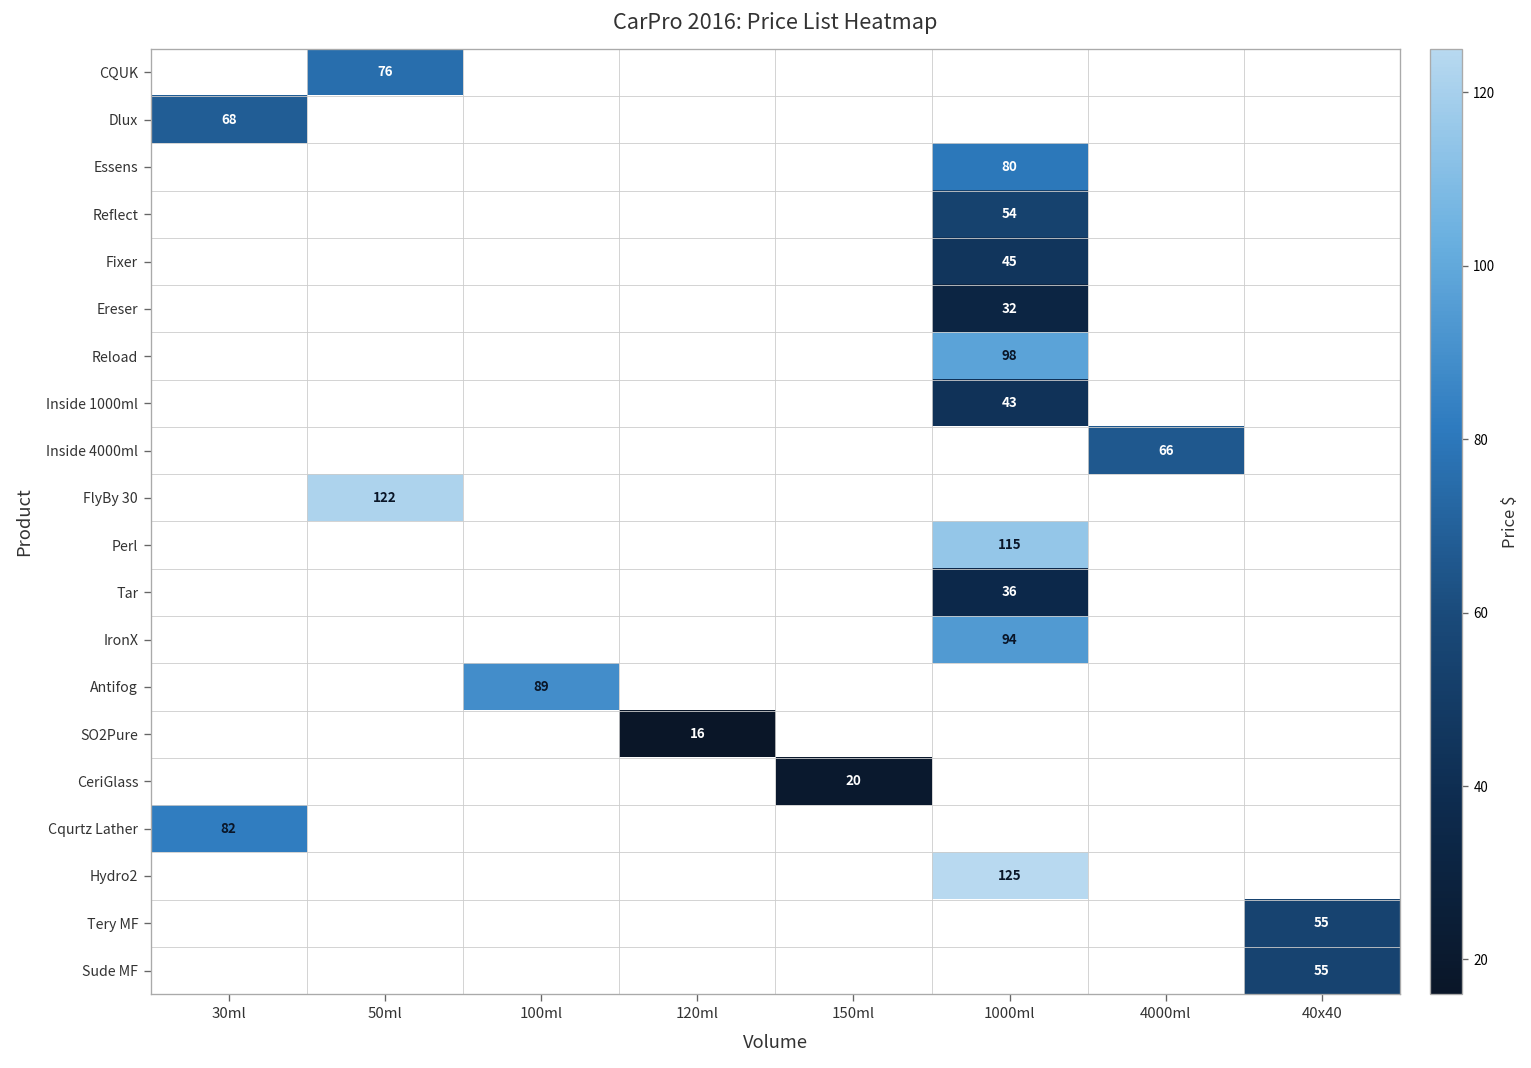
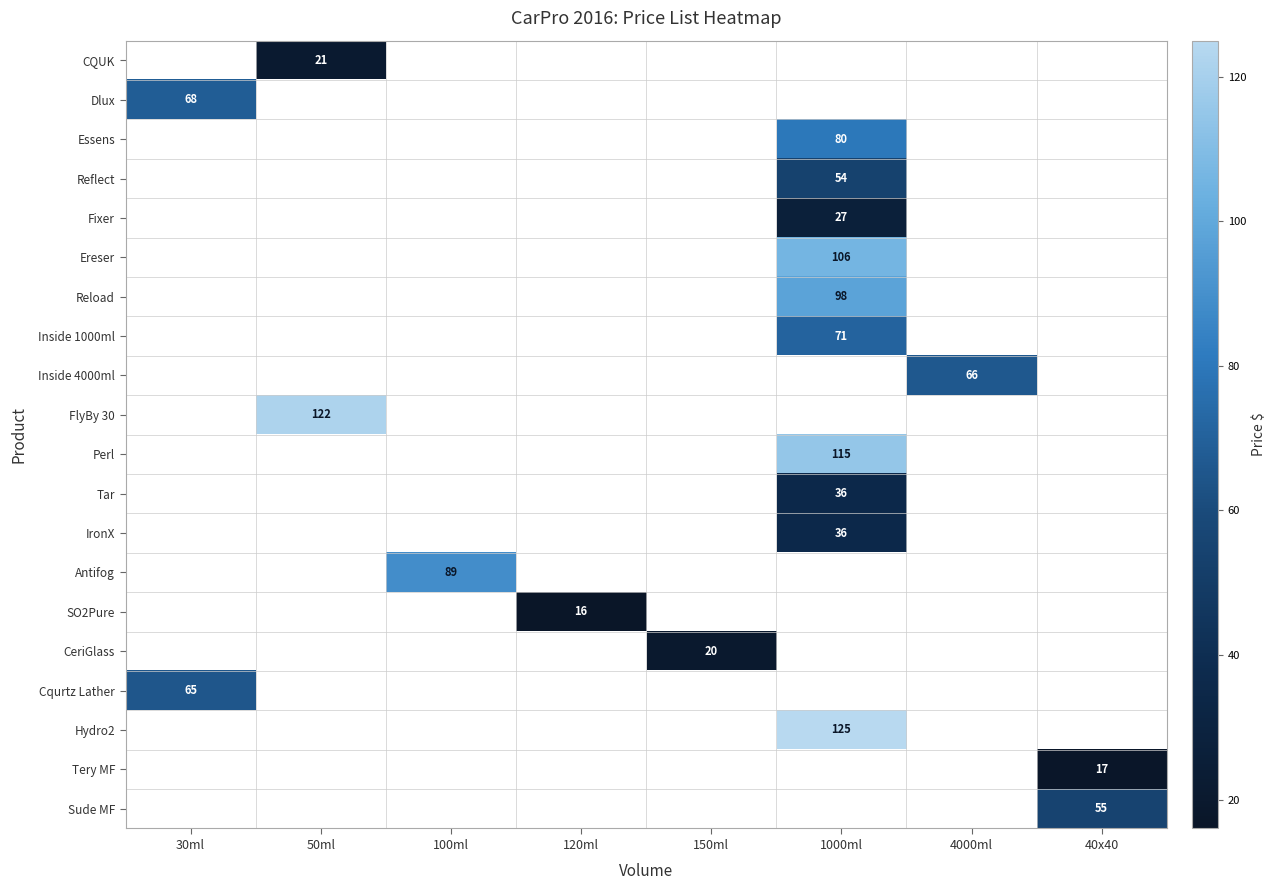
  {
    "CQUK": {
-     "50ml": 76
+     "50ml": 21
    },
    "Dlux": {
      "30ml": 68
    },
    "Essens": {
      "1000ml": 80
    },
    "Reflect": {
      "1000ml": 54
    },
    "Fixer": {
-     "1000ml": 45
+     "1000ml": 27
    },
    "Ereser": {
-     "1000ml": 32
+     "1000ml": 106
    },
    "Reload": {
      "1000ml": 98
    },
    "Inside 1000ml": {
-     "1000ml": 43
+     "1000ml": 71
    },
    "Inside 4000ml": {
      "4000ml": 66
    },
    "FlyBy 30": {
      "50ml": 122
    },
    "Perl": {
      "1000ml": 115
    },
    "Tar": {
      "1000ml": 36
    },
    "IronX": {
-     "1000ml": 94
+     "1000ml": 36
    },
    "Antifog": {
      "100ml": 89
    },
    "SO2Pure": {
      "120ml": 16
    },
    "CeriGlass": {
      "150ml": 20
    },
    "Cqurtz Lather": {
-     "30ml": 82
+     "30ml": 65
    },
    "Hydro2": {
      "1000ml": 125
    },
    "Tery MF": {
-     "40x40": 55
+     "40x40": 17
    },
    "Sude MF": {
      "40x40": 55
    }
  }
